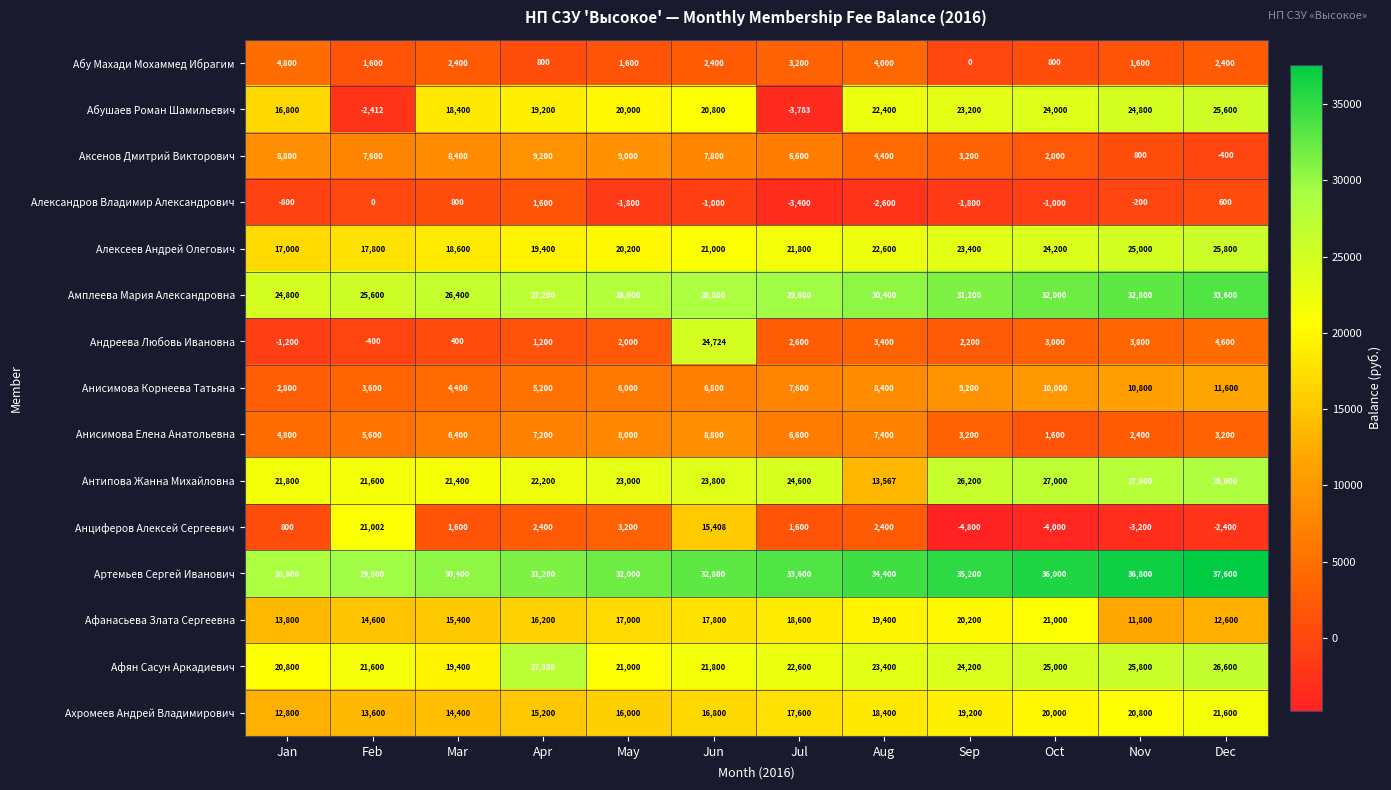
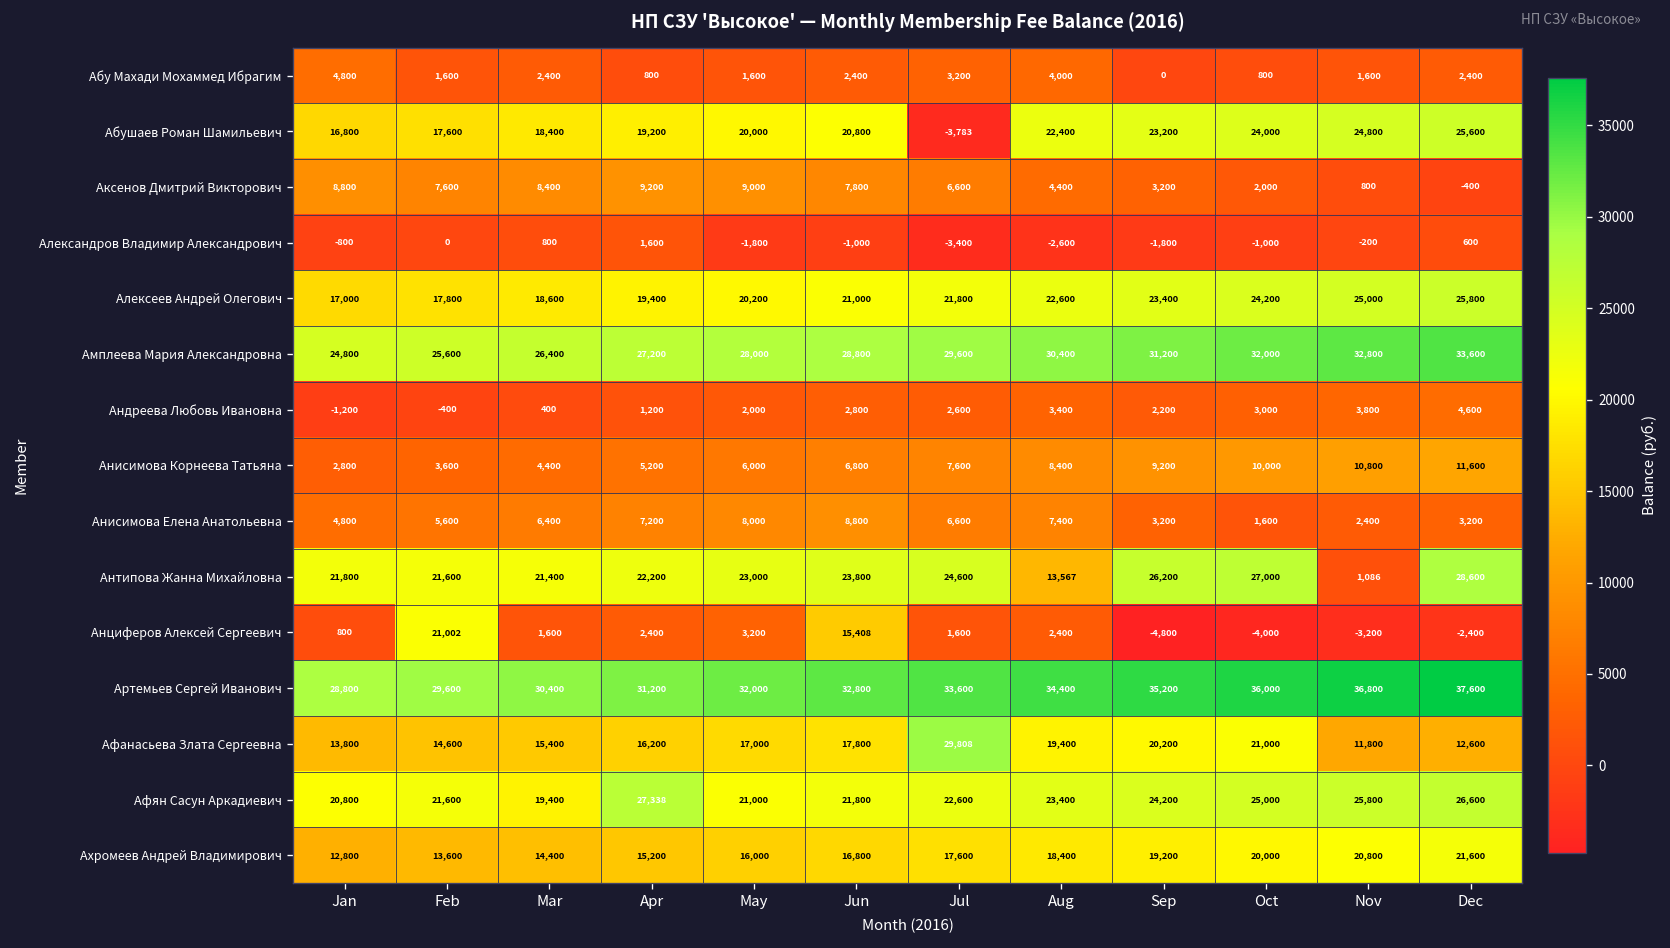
  {
    "Абу Махади Мохаммед Ибрагим": {
      "Jan": "4,800",
      "Feb": "1,600",
      "Mar": "2,400",
      "Apr": "800",
      "May": "1,600",
      "Jun": "2,400",
      "Jul": "3,200",
      "Aug": "4,000",
      "Sep": "0",
      "Oct": "800",
      "Nov": "1,600",
      "Dec": "2,400"
    },
    "Абушаев Роман Шамильевич": {
      "Jan": "16,800",
-     "Feb": "-2,412",
+     "Feb": "17,600",
      "Mar": "18,400",
      "Apr": "19,200",
      "May": "20,000",
      "Jun": "20,800",
      "Jul": "-3,783",
      "Aug": "22,400",
      "Sep": "23,200",
      "Oct": "24,000",
      "Nov": "24,800",
      "Dec": "25,600"
    },
    "Аксенов Дмитрий Викторович": {
      "Jan": "8,800",
      "Feb": "7,600",
      "Mar": "8,400",
      "Apr": "9,200",
      "May": "9,000",
      "Jun": "7,800",
      "Jul": "6,600",
      "Aug": "4,400",
      "Sep": "3,200",
      "Oct": "2,000",
      "Nov": "800",
      "Dec": "-400"
    },
    "Александров Владимир Александрович": {
      "Jan": "-800",
      "Feb": "0",
      "Mar": "800",
      "Apr": "1,600",
      "May": "-1,800",
      "Jun": "-1,000",
      "Jul": "-3,400",
      "Aug": "-2,600",
      "Sep": "-1,800",
      "Oct": "-1,000",
      "Nov": "-200",
      "Dec": "600"
    },
    "Алексеев Андрей Олегович": {
      "Jan": "17,000",
      "Feb": "17,800",
      "Mar": "18,600",
      "Apr": "19,400",
      "May": "20,200",
      "Jun": "21,000",
      "Jul": "21,800",
      "Aug": "22,600",
      "Sep": "23,400",
      "Oct": "24,200",
      "Nov": "25,000",
      "Dec": "25,800"
    },
    "Амплеева Мария Александровна": {
      "Jan": "24,800",
      "Feb": "25,600",
      "Mar": "26,400",
      "Apr": "27,200",
      "May": "28,000",
      "Jun": "28,800",
      "Jul": "29,600",
      "Aug": "30,400",
      "Sep": "31,200",
      "Oct": "32,000",
      "Nov": "32,800",
      "Dec": "33,600"
    },
    "Андреева Любовь Ивановна": {
      "Jan": "-1,200",
      "Feb": "-400",
      "Mar": "400",
      "Apr": "1,200",
      "May": "2,000",
-     "Jun": "24,724",
+     "Jun": "2,800",
      "Jul": "2,600",
      "Aug": "3,400",
      "Sep": "2,200",
      "Oct": "3,000",
      "Nov": "3,800",
      "Dec": "4,600"
    },
    "Анисимова Корнеева Татьяна": {
      "Jan": "2,800",
      "Feb": "3,600",
      "Mar": "4,400",
      "Apr": "5,200",
      "May": "6,000",
      "Jun": "6,800",
      "Jul": "7,600",
      "Aug": "8,400",
      "Sep": "9,200",
      "Oct": "10,000",
      "Nov": "10,800",
      "Dec": "11,600"
    },
    "Анисимова Елена Анатольевна": {
      "Jan": "4,800",
      "Feb": "5,600",
      "Mar": "6,400",
      "Apr": "7,200",
      "May": "8,000",
      "Jun": "8,800",
      "Jul": "6,600",
      "Aug": "7,400",
      "Sep": "3,200",
      "Oct": "1,600",
      "Nov": "2,400",
      "Dec": "3,200"
    },
    "Антипова Жанна Михайловна": {
      "Jan": "21,800",
      "Feb": "21,600",
      "Mar": "21,400",
      "Apr": "22,200",
      "May": "23,000",
      "Jun": "23,800",
      "Jul": "24,600",
      "Aug": "13,567",
      "Sep": "26,200",
      "Oct": "27,000",
-     "Nov": "27,800",
+     "Nov": "1,086",
      "Dec": "28,600"
    },
    "Анциферов Алексей Сергеевич": {
      "Jan": "800",
      "Feb": "21,002",
      "Mar": "1,600",
      "Apr": "2,400",
      "May": "3,200",
      "Jun": "15,408",
      "Jul": "1,600",
      "Aug": "2,400",
      "Sep": "-4,800",
      "Oct": "-4,000",
      "Nov": "-3,200",
      "Dec": "-2,400"
    },
    "Артемьев Сергей Иванович": {
      "Jan": "28,800",
      "Feb": "29,600",
      "Mar": "30,400",
      "Apr": "31,200",
      "May": "32,000",
      "Jun": "32,800",
      "Jul": "33,600",
      "Aug": "34,400",
      "Sep": "35,200",
      "Oct": "36,000",
      "Nov": "36,800",
      "Dec": "37,600"
    },
    "Афанасьева Злата Сергеевна": {
      "Jan": "13,800",
      "Feb": "14,600",
      "Mar": "15,400",
      "Apr": "16,200",
      "May": "17,000",
      "Jun": "17,800",
-     "Jul": "18,600",
+     "Jul": "29,808",
      "Aug": "19,400",
      "Sep": "20,200",
      "Oct": "21,000",
      "Nov": "11,800",
      "Dec": "12,600"
    },
    "Афян Сасун Аркадиевич": {
      "Jan": "20,800",
      "Feb": "21,600",
      "Mar": "19,400",
      "Apr": "27,338",
      "May": "21,000",
      "Jun": "21,800",
      "Jul": "22,600",
      "Aug": "23,400",
      "Sep": "24,200",
      "Oct": "25,000",
      "Nov": "25,800",
      "Dec": "26,600"
    },
    "Ахромеев Андрей Владимирович": {
      "Jan": "12,800",
      "Feb": "13,600",
      "Mar": "14,400",
      "Apr": "15,200",
      "May": "16,000",
      "Jun": "16,800",
      "Jul": "17,600",
      "Aug": "18,400",
      "Sep": "19,200",
      "Oct": "20,000",
      "Nov": "20,800",
      "Dec": "21,600"
    }
  }
